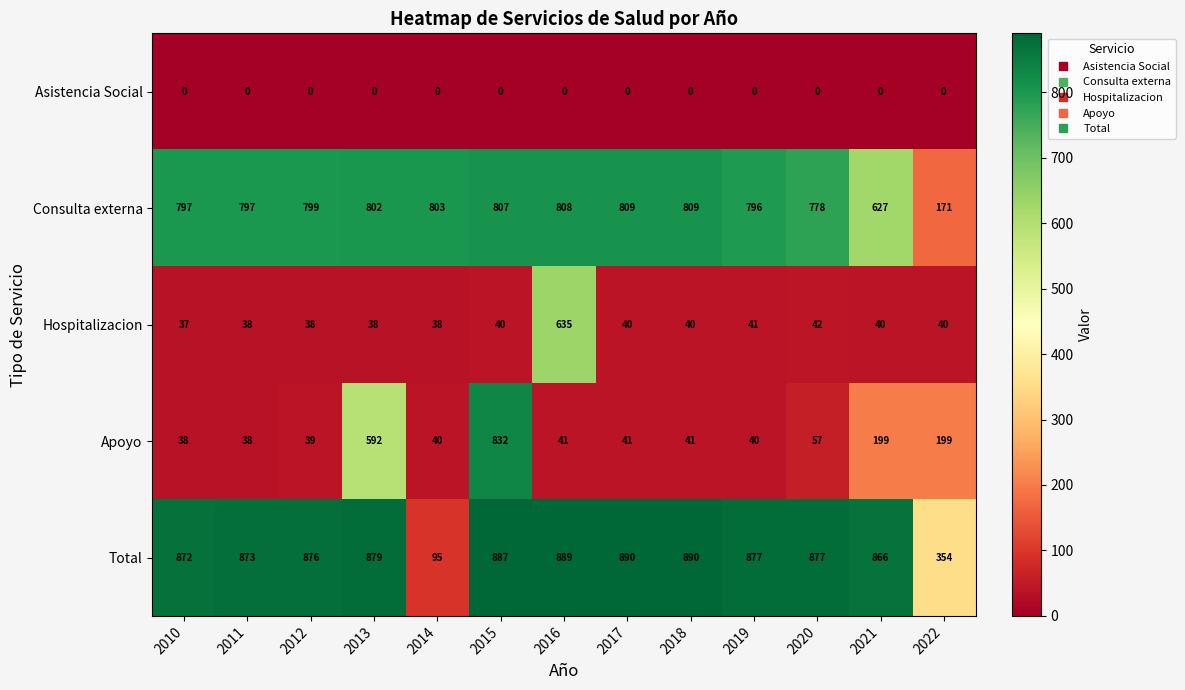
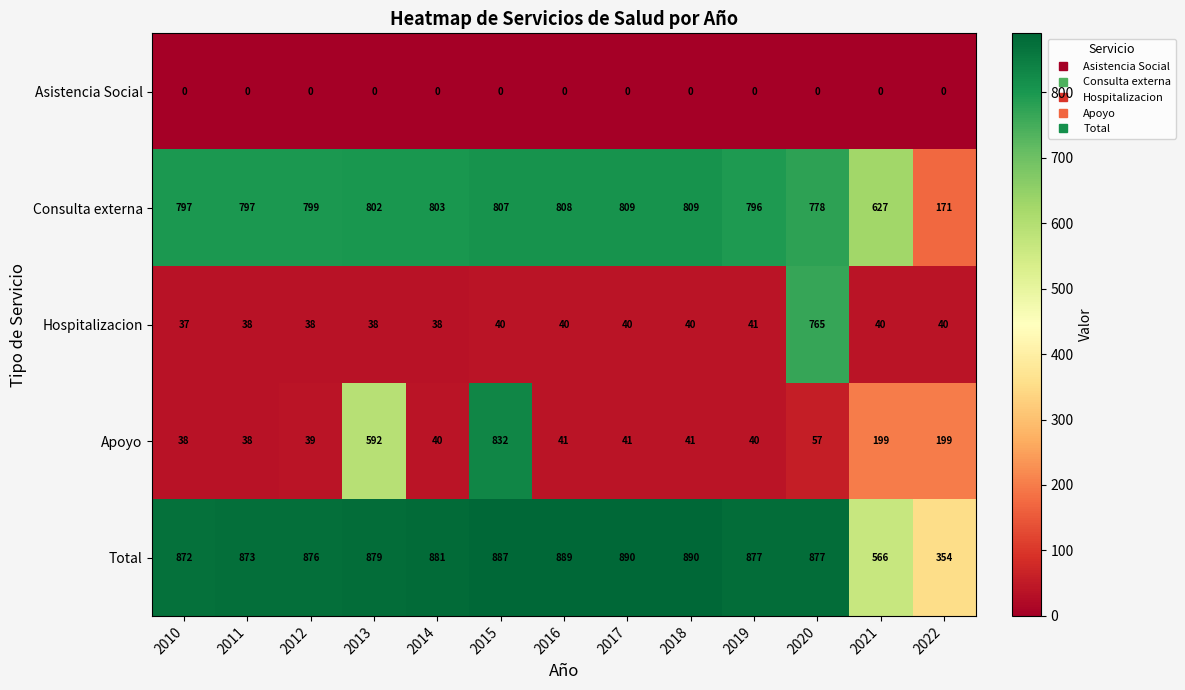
  {
    "Asistencia Social": {
      "2010": 0,
      "2011": 0,
      "2012": 0,
      "2013": 0,
      "2014": 0,
      "2015": 0,
      "2016": 0,
      "2017": 0,
      "2018": 0,
      "2019": 0,
      "2020": 0,
      "2021": 0,
      "2022": 0
    },
    "Consulta externa": {
      "2010": 797,
      "2011": 797,
      "2012": 799,
      "2013": 802,
      "2014": 803,
      "2015": 807,
      "2016": 808,
      "2017": 809,
      "2018": 809,
      "2019": 796,
      "2020": 778,
      "2021": 627,
      "2022": 171
    },
    "Hospitalizacion": {
      "2010": 37,
      "2011": 38,
      "2012": 38,
      "2013": 38,
      "2014": 38,
      "2015": 40,
-     "2016": 635,
+     "2016": 40,
      "2017": 40,
      "2018": 40,
      "2019": 41,
-     "2020": 42,
+     "2020": 765,
      "2021": 40,
      "2022": 40
    },
    "Apoyo": {
      "2010": 38,
      "2011": 38,
      "2012": 39,
      "2013": 592,
      "2014": 40,
      "2015": 832,
      "2016": 41,
      "2017": 41,
      "2018": 41,
      "2019": 40,
      "2020": 57,
      "2021": 199,
      "2022": 199
    },
    "Total": {
      "2010": 872,
      "2011": 873,
      "2012": 876,
      "2013": 879,
-     "2014": 95,
+     "2014": 881,
      "2015": 887,
      "2016": 889,
      "2017": 890,
      "2018": 890,
      "2019": 877,
      "2020": 877,
-     "2021": 866,
+     "2021": 566,
      "2022": 354
    }
  }
